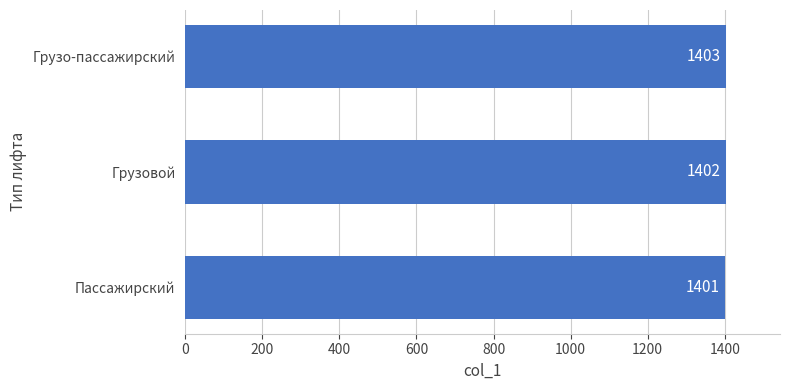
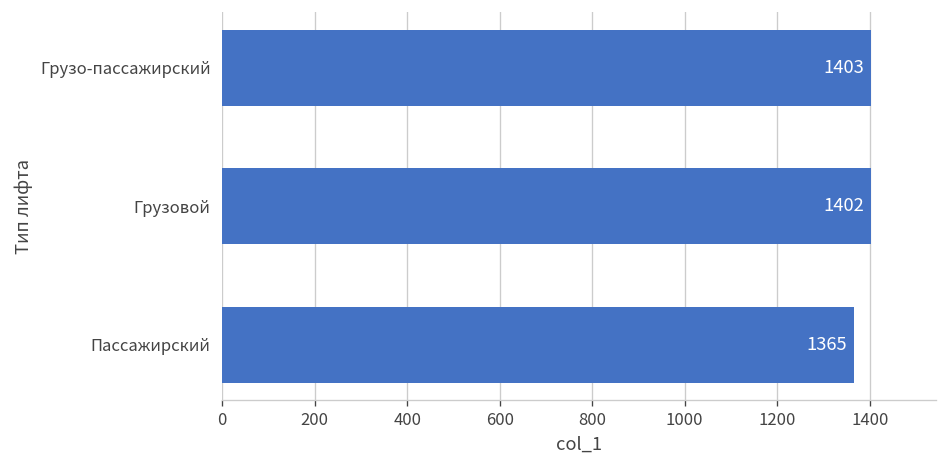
  {
    "Грузо-пассажирский": 1403,
    "Грузовой": 1402,
-   "Пассажирский": 1401
+   "Пассажирский": 1365
  }
